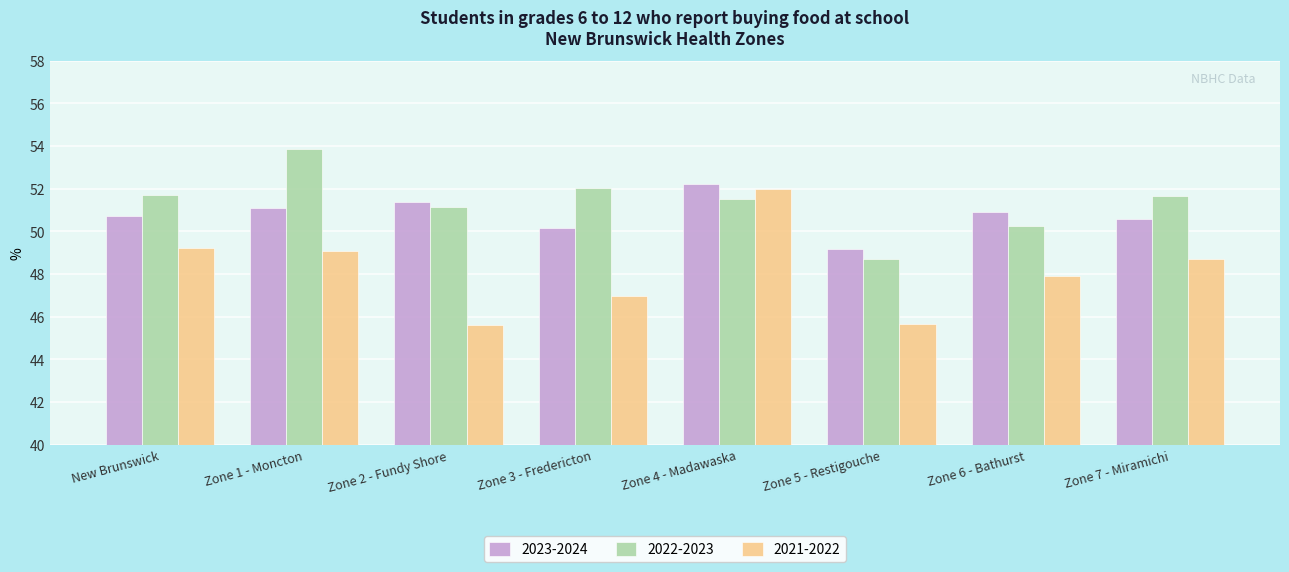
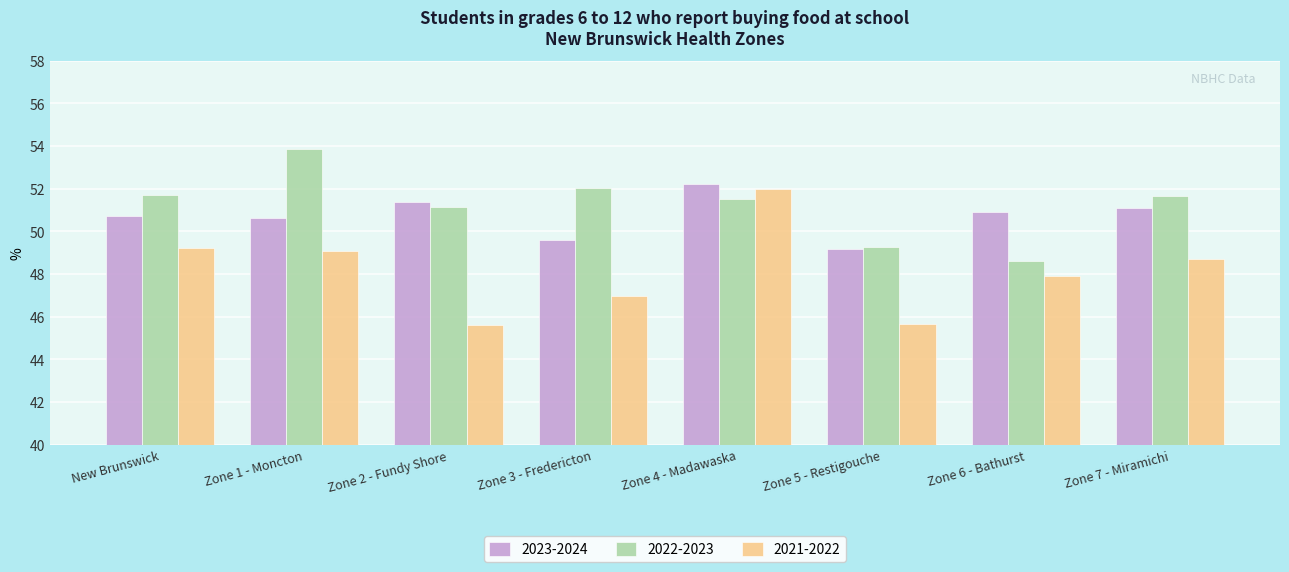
  {
    "2023-2024": {
      "New Brunswick": 50.7,
-     "Zone 1 - Moncton": 51.1,
+     "Zone 1 - Moncton": 50.6,
      "Zone 2 - Fundy Shore": 51.4,
-     "Zone 3 - Fredericton": 50.2,
+     "Zone 3 - Fredericton": 49.6,
      "Zone 4 - Madawaska": 52.2,
      "Zone 5 - Restigouche": 49.2,
      "Zone 6 - Bathurst": 50.9,
-     "Zone 7 - Miramichi": 50.6
+     "Zone 7 - Miramichi": 51.1
    },
    "2022-2023": {
      "New Brunswick": 51.7,
      "Zone 1 - Moncton": 53.9,
      "Zone 2 - Fundy Shore": 51.2,
      "Zone 3 - Fredericton": 52.0,
      "Zone 4 - Madawaska": 51.5,
-     "Zone 5 - Restigouche": 48.7,
-     "Zone 6 - Bathurst": 50.2,
+     "Zone 5 - Restigouche": 49.2,
+     "Zone 6 - Bathurst": 48.6,
      "Zone 7 - Miramichi": 51.7
    },
    "2021-2022": {
      "New Brunswick": 49.2,
      "Zone 1 - Moncton": 49.1,
      "Zone 2 - Fundy Shore": 45.6,
      "Zone 3 - Fredericton": 47.0,
      "Zone 4 - Madawaska": 52.0,
      "Zone 5 - Restigouche": 45.7,
      "Zone 6 - Bathurst": 47.9,
      "Zone 7 - Miramichi": 48.7
    }
  }
